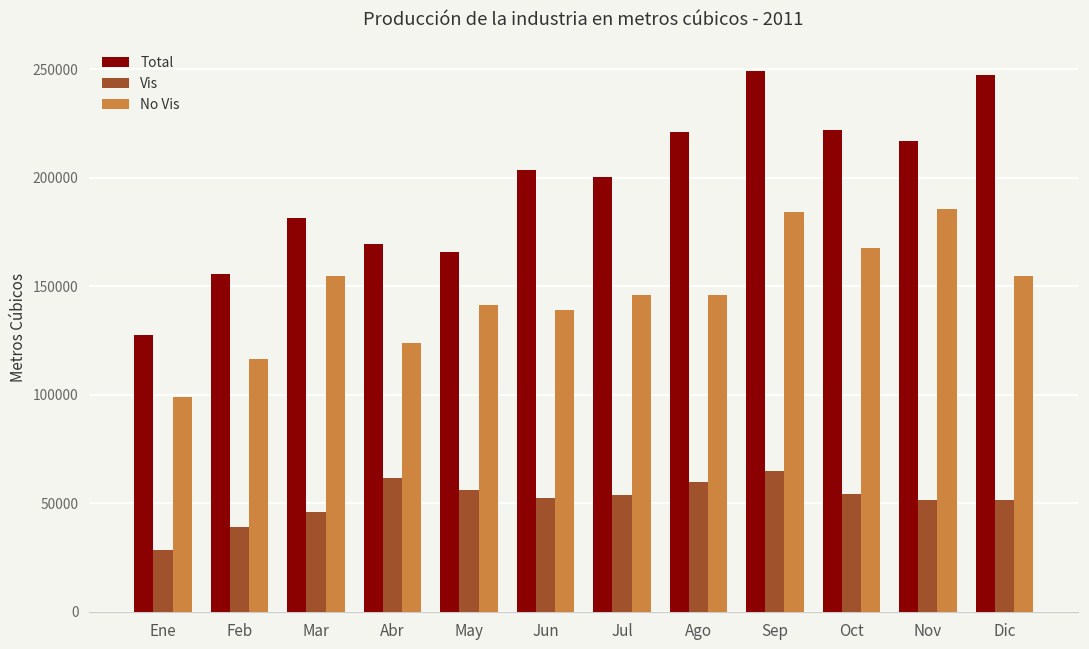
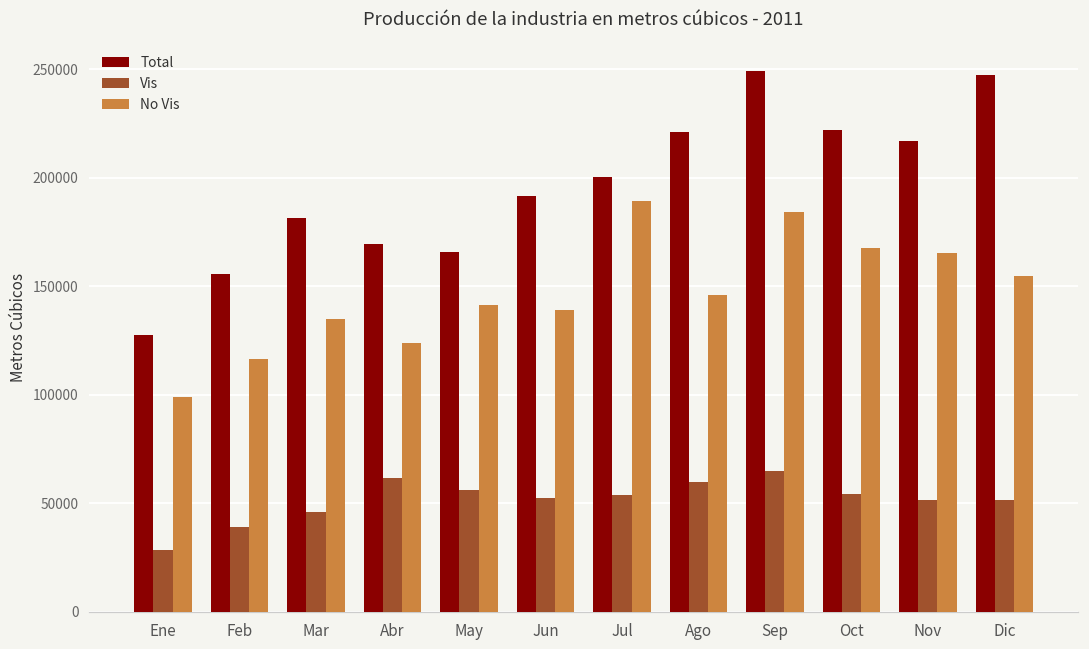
  {
    "Total": {
      "Ene": 128000,
      "Feb": 156000,
      "Mar": 181000,
      "Abr": 170000,
      "May": 166000,
-     "Jun": 204000,
+     "Jun": 192000,
      "Jul": 200000,
      "Ago": 221000,
      "Sep": 249000,
      "Oct": 222000,
      "Nov": 217000,
      "Dic": 247000
    },
    "Vis": {
      "Ene": 28000,
      "Feb": 39000,
      "Mar": 46000,
      "Abr": 62000,
      "May": 56000,
      "Jun": 53000,
      "Jul": 54000,
      "Ago": 60000,
      "Sep": 65000,
      "Oct": 54000,
      "Nov": 52000,
      "Dic": 52000
    },
    "No Vis": {
      "Ene": 99000,
      "Feb": 117000,
-     "Mar": 155000,
+     "Mar": 135000,
      "Abr": 124000,
      "May": 142000,
      "Jun": 139000,
-     "Jul": 146000,
+     "Jul": 190000,
      "Ago": 146000,
      "Sep": 184000,
      "Oct": 168000,
-     "Nov": 186000,
+     "Nov": 165000,
      "Dic": 155000
    }
  }
